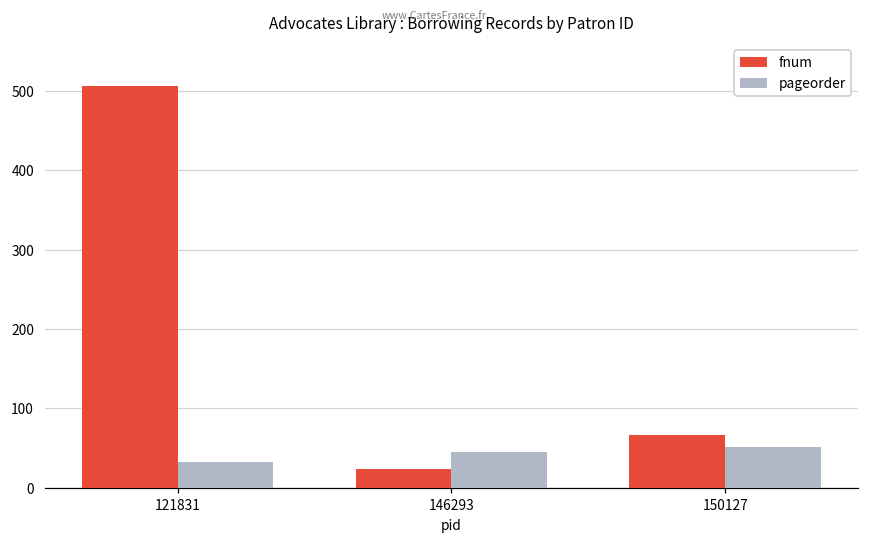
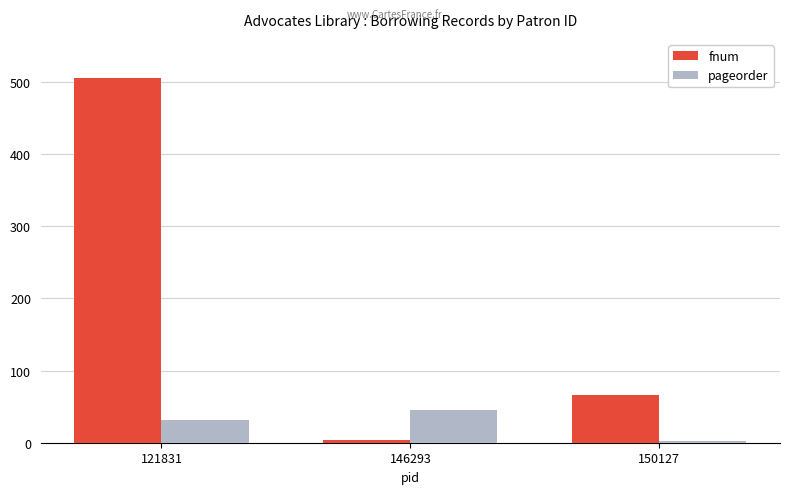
  {
    "fnum": {
      "121831": 510,
-     "146293": 20,
+     "146293": 0,
      "150127": 70
    },
    "pageorder": {
      "121831": 30,
      "146293": 50,
-     "150127": 50
+     "150127": 0
    }
  }
